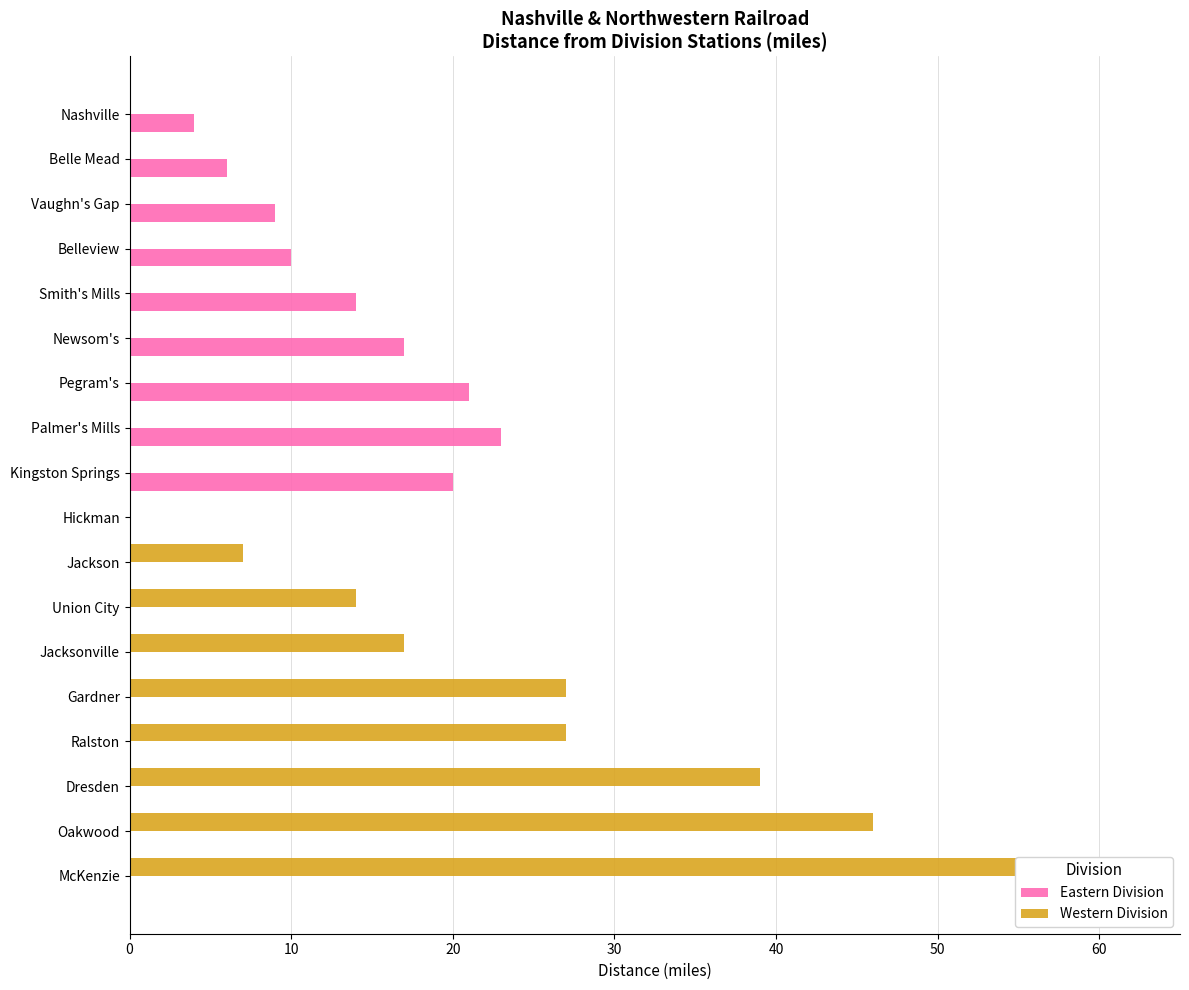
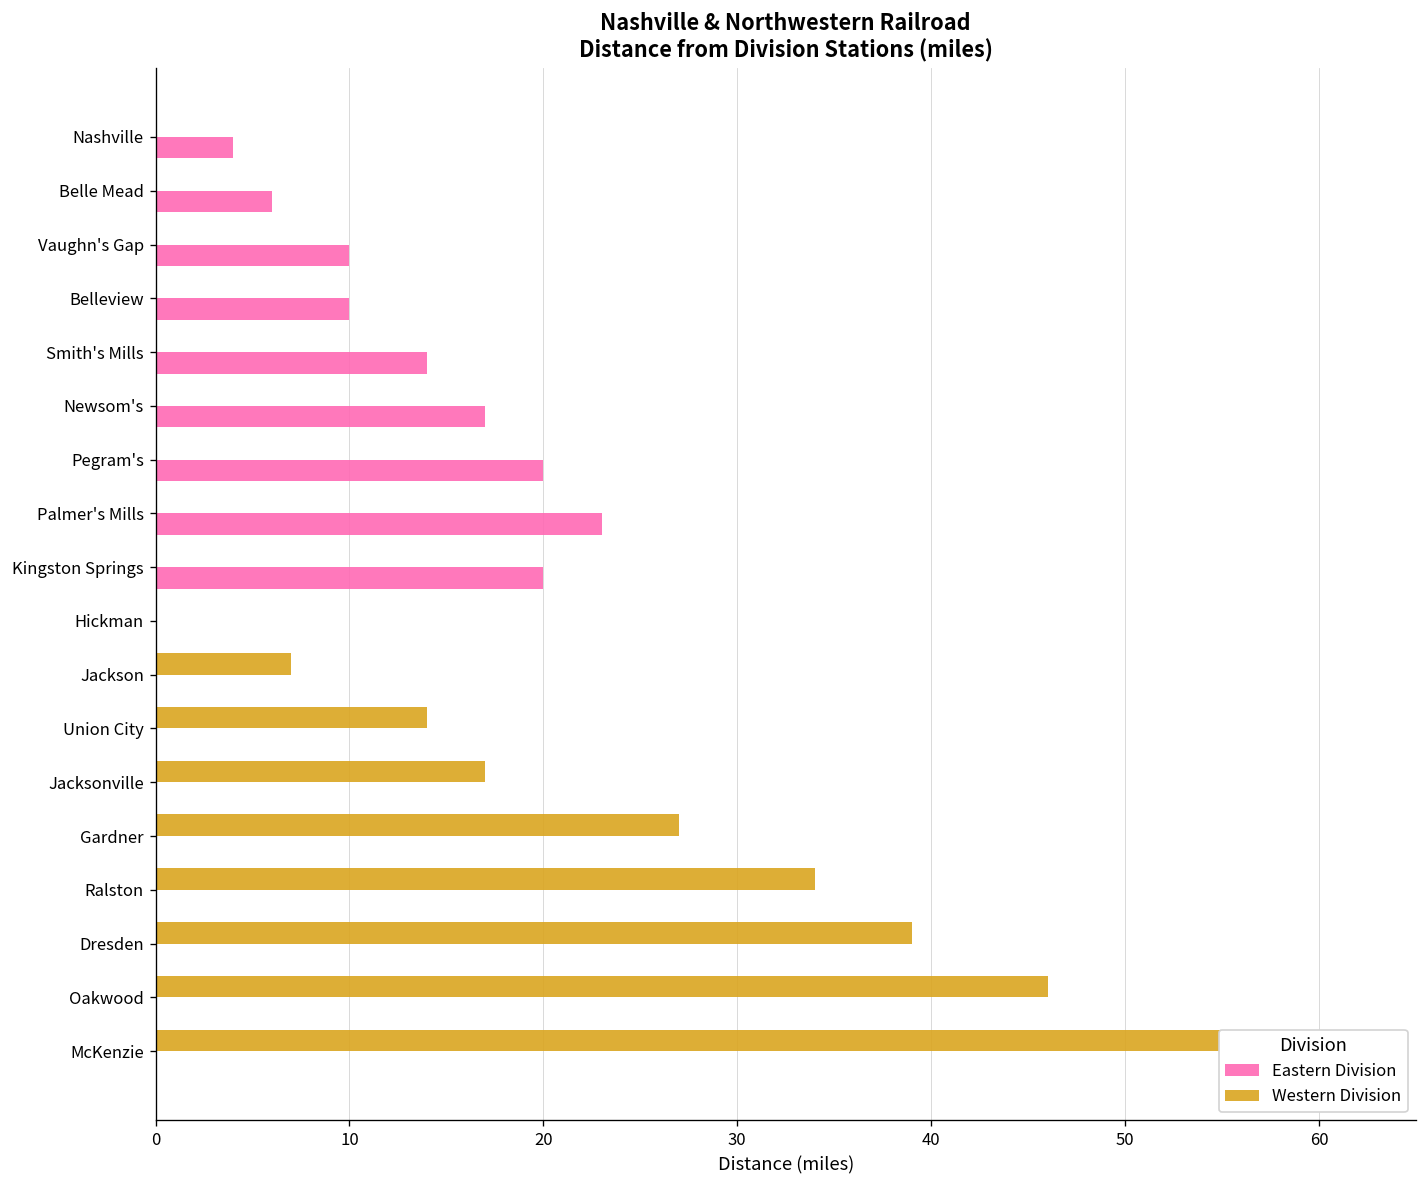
  {
    "Eastern Division": {
      "Nashville": 4,
      "Belle Mead": 6,
-     "Vaughn's Gap": 9,
+     "Vaughn's Gap": 10,
      "Belleview": 10,
      "Smith's Mills": 14,
      "Newsom's": 17,
-     "Pegram's": 21,
+     "Pegram's": 20,
      "Palmer's Mills": 23,
      "Kingston Springs": 20,
      "Hickman": 0,
      "Jackson": 0,
      "Union City": 0,
      "Jacksonville": 0,
      "Gardner": 0,
      "Ralston": 0,
      "Dresden": 0,
      "Oakwood": 0,
      "McKenzie": 0
    },
    "Western Division": {
      "Nashville": 0,
      "Belle Mead": 0,
      "Vaughn's Gap": 0,
      "Belleview": 0,
      "Smith's Mills": 0,
      "Newsom's": 0,
      "Pegram's": 0,
      "Palmer's Mills": 0,
      "Kingston Springs": 0,
      "Hickman": 0,
      "Jackson": 7,
      "Union City": 14,
      "Jacksonville": 17,
      "Gardner": 27,
-     "Ralston": 27,
+     "Ralston": 34,
      "Dresden": 39,
      "Oakwood": 46
    }
  }
